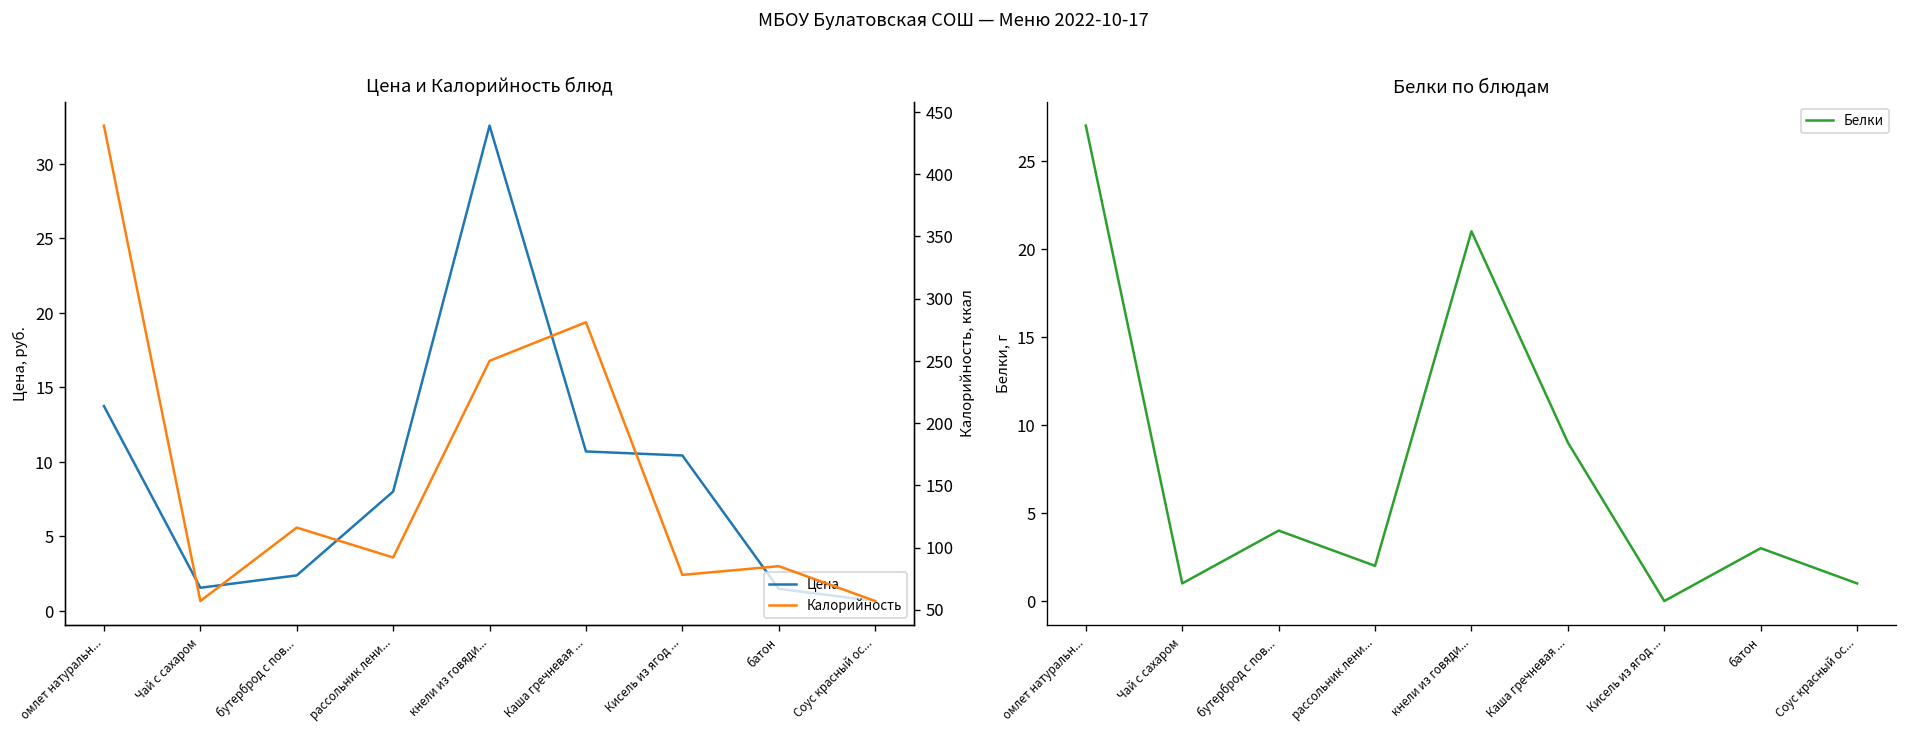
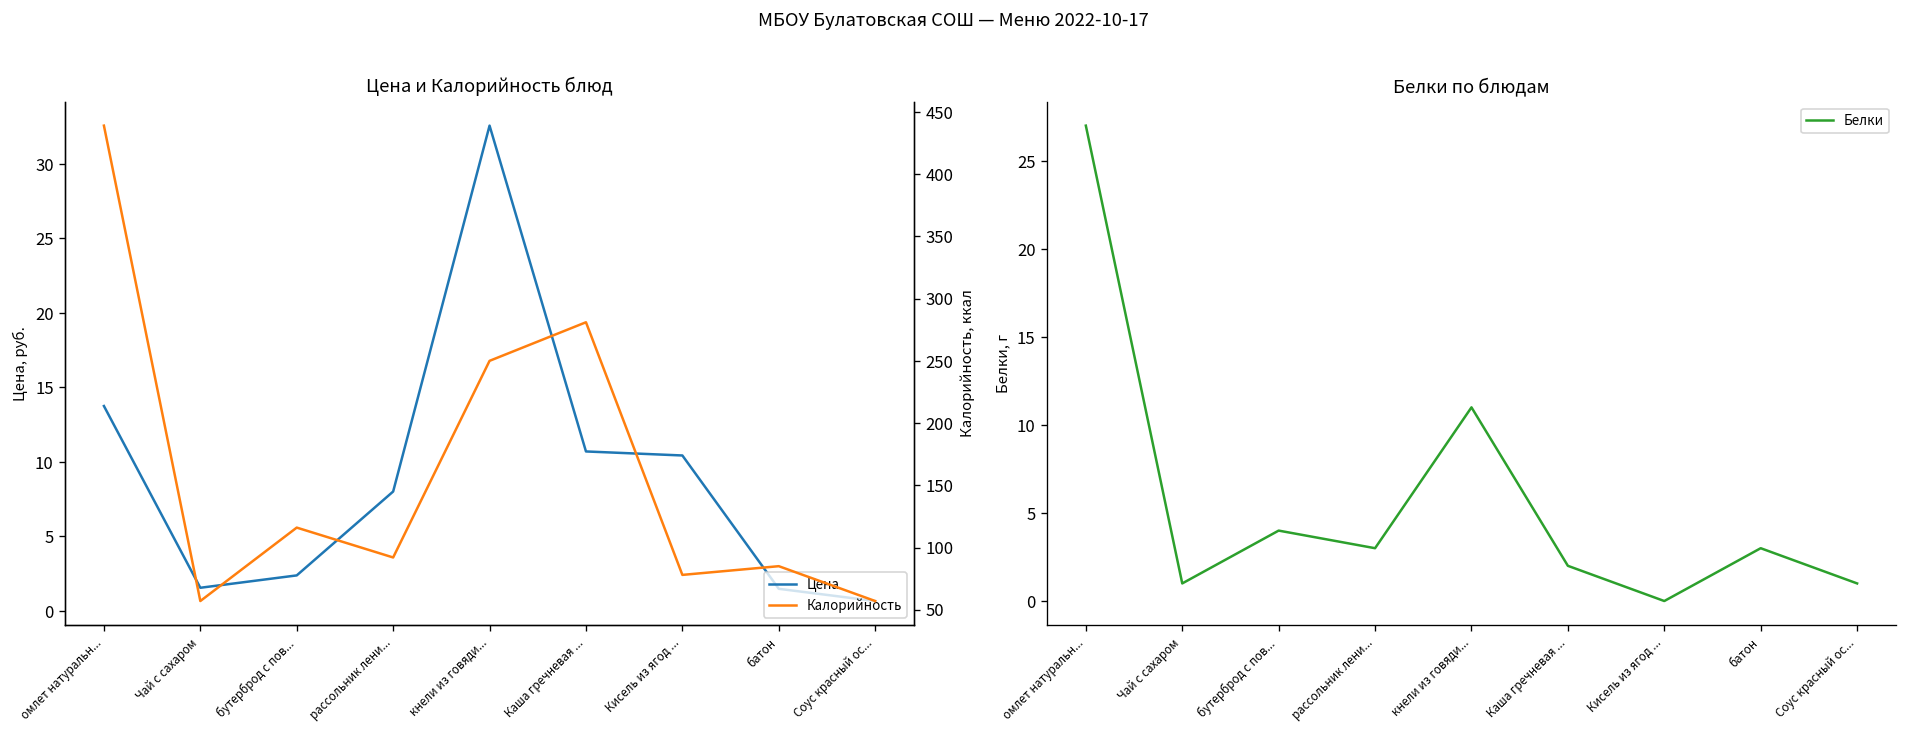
  {
    "Белки по блюдам": {
      "омлет натуральн...": 27,
      "Чай с сахаром": 1,
      "бутерброд с пов...": 4,
-     "рассольник лени...": 2,
-     "кнели из говяди...": 21,
-     "Каша гречневая ...": 9,
+     "рассольник лени...": 3,
+     "кнели из говяди...": 11,
+     "Каша гречневая ...": 2,
      "Кисель из ягод ...": 0,
      "батон": 3,
      "Соус красный ос...": 1
    }
  }
